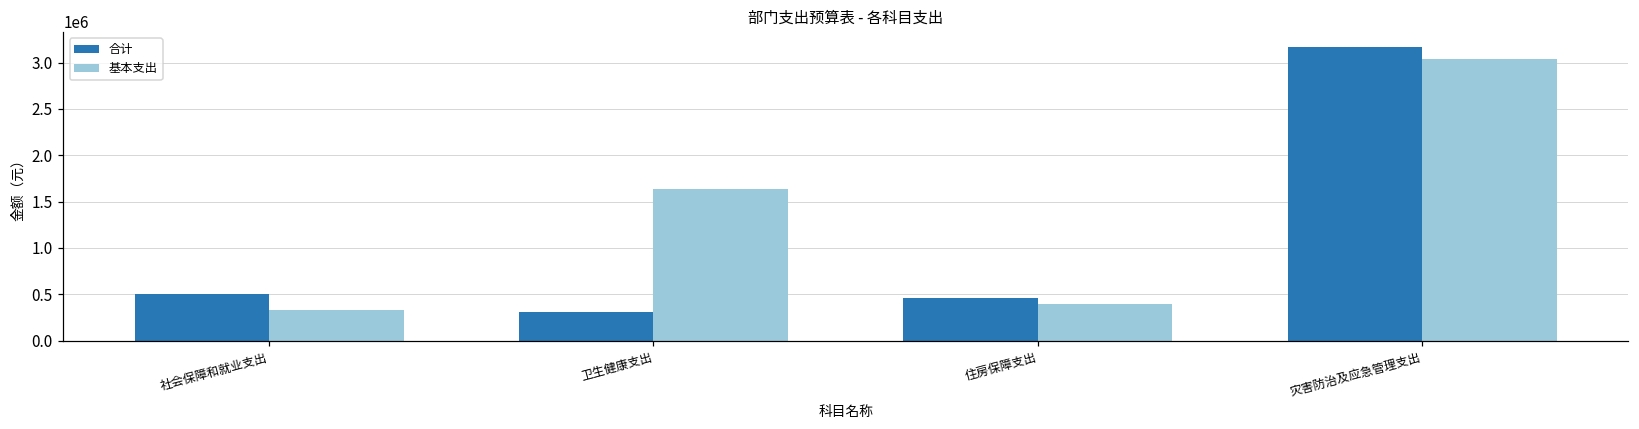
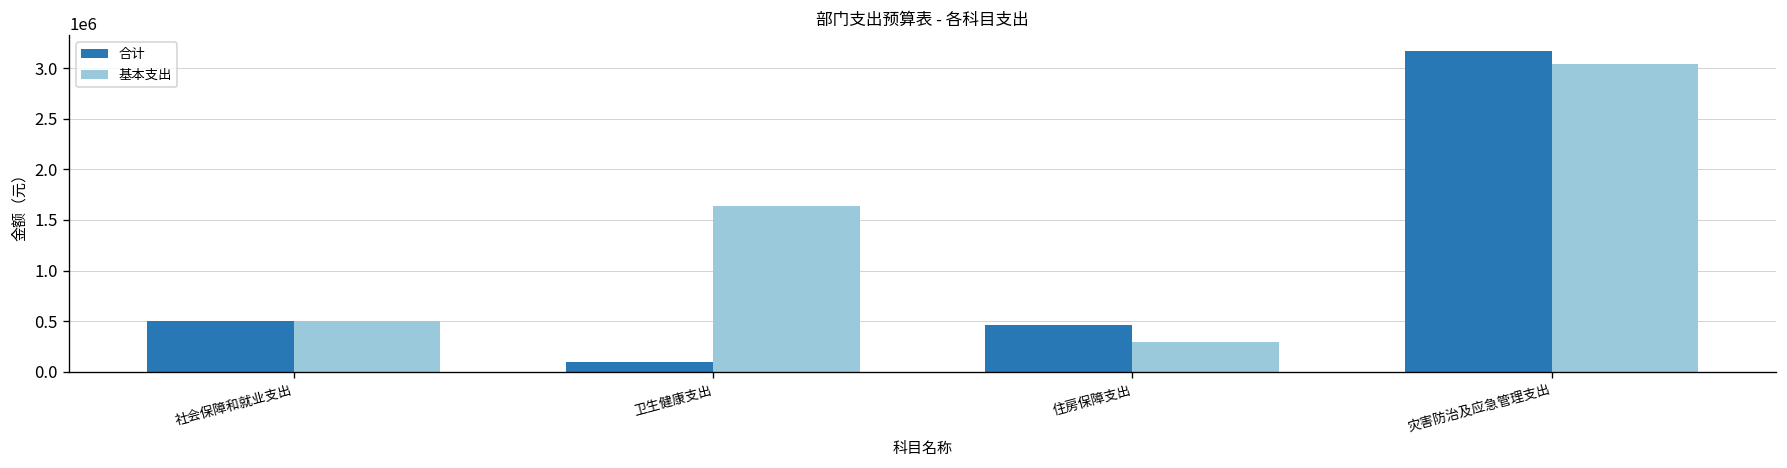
  {
    "合计": {
      "社会保障和就业支出": 500000,
-     "卫生健康支出": 300000,
+     "卫生健康支出": 100000,
      "住房保障支出": 500000,
      "灾害防治及应急管理支出": 3200000
    },
    "基本支出": {
-     "社会保障和就业支出": 300000,
+     "社会保障和就业支出": 500000,
      "卫生健康支出": 1600000,
-     "住房保障支出": 400000,
+     "住房保障支出": 300000,
      "灾害防治及应急管理支出": 3000000
    }
  }
